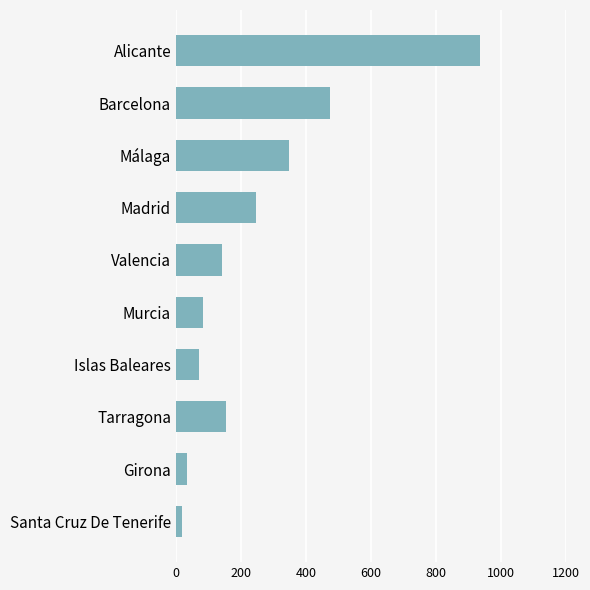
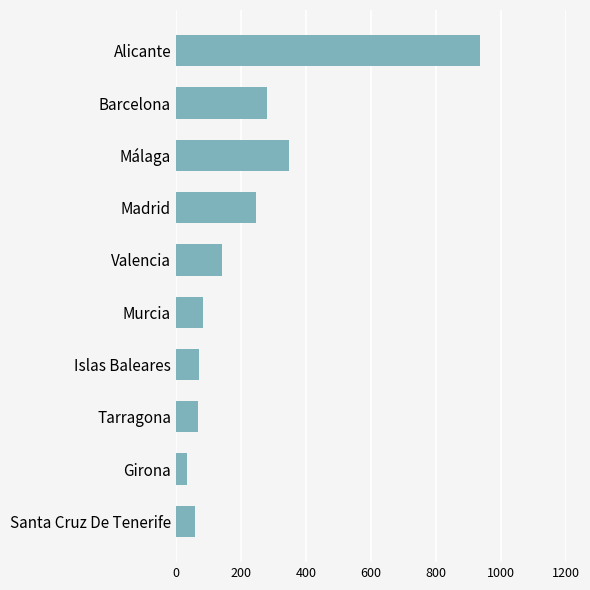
  {
    "Alicante": 930,
-   "Barcelona": 480,
+   "Barcelona": 280,
    "Málaga": 350,
    "Madrid": 250,
    "Valencia": 140,
    "Murcia": 80,
    "Islas Baleares": 70,
-   "Tarragona": 150,
+   "Tarragona": 70,
    "Girona": 30,
-   "Santa Cruz De Tenerife": 20
+   "Santa Cruz De Tenerife": 60
  }
